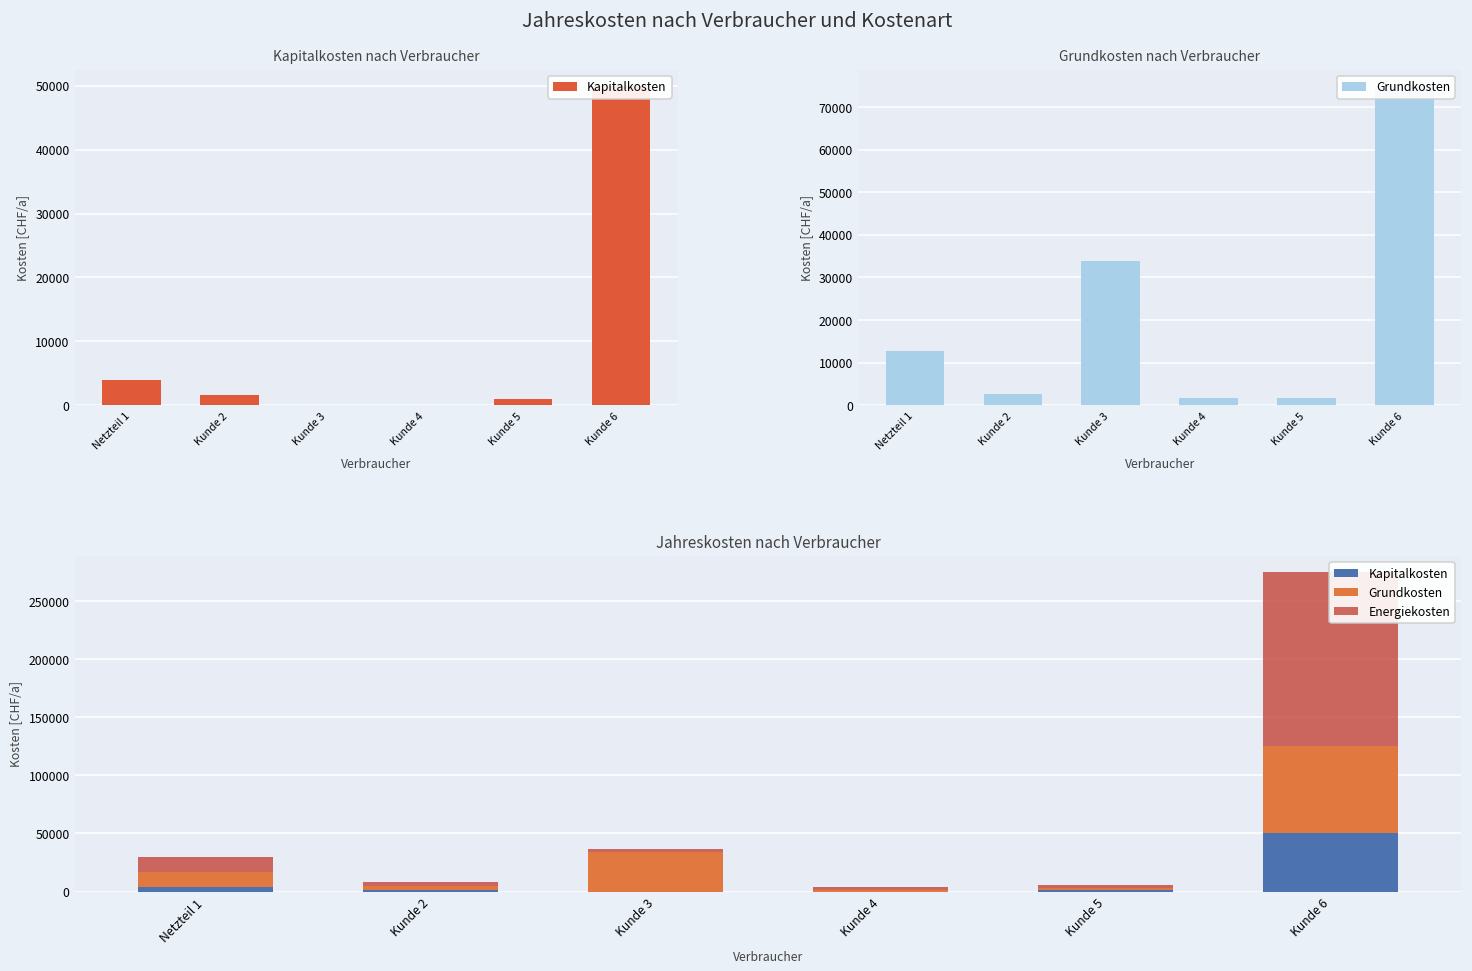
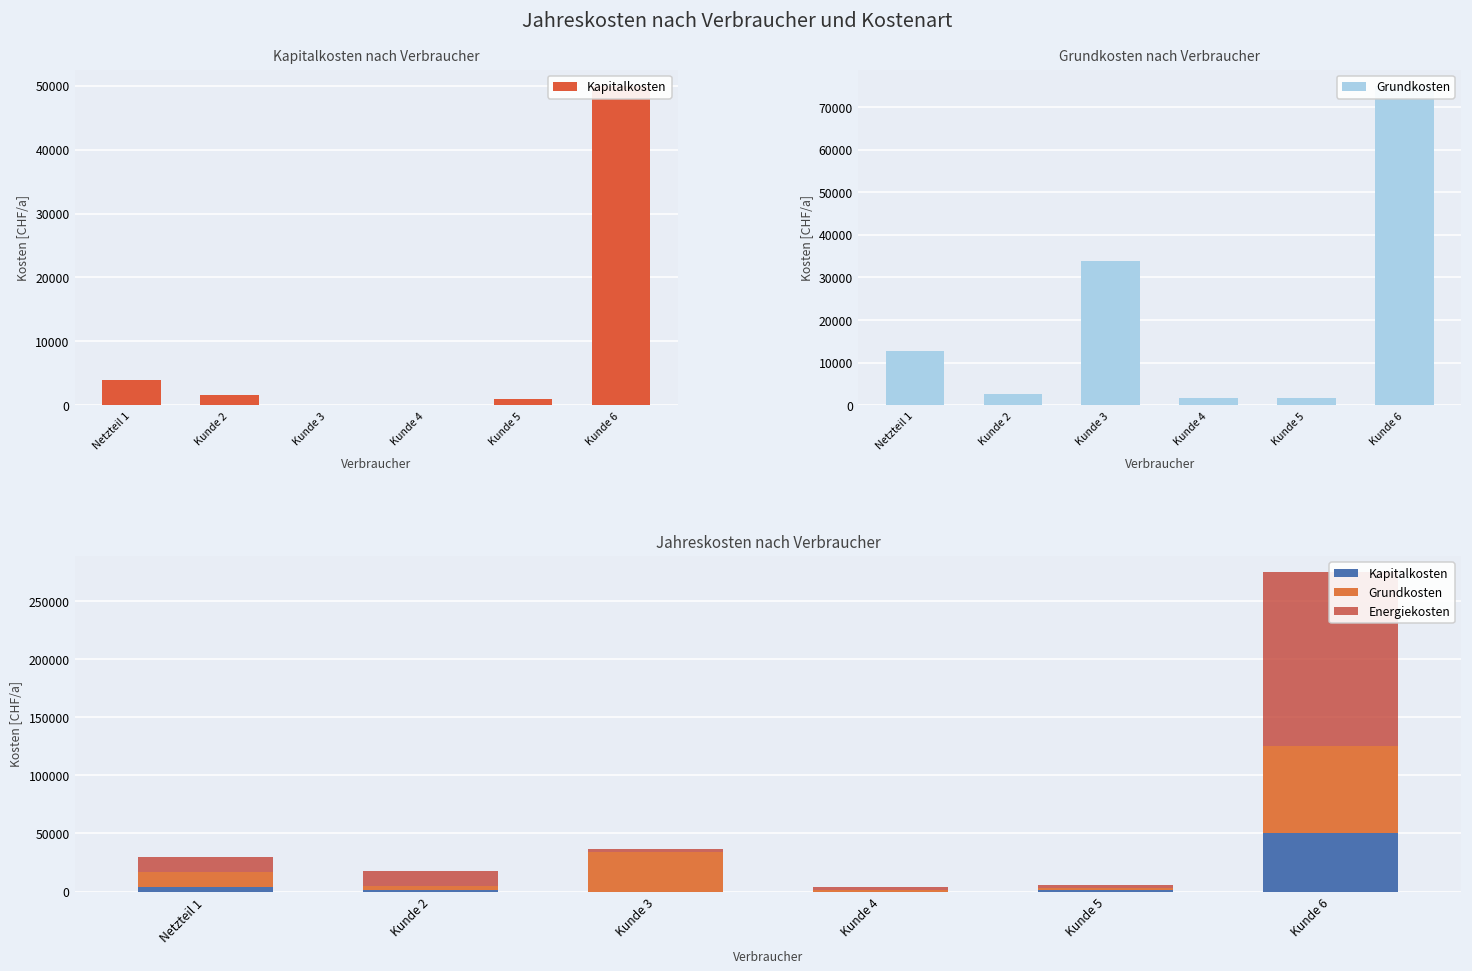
  {
    "Kapitalkosten nach Verbraucher": {
      "Netzteil 1": 4000,
      "Kunde 2": 2000,
      "Kunde 3": 0,
      "Kunde 4": 0,
      "Kunde 5": 1000
    },
    "Grundkosten nach Verbraucher": {
      "Netzteil 1": 13000,
      "Kunde 2": 3000,
      "Kunde 3": 34000,
      "Kunde 4": 2000,
      "Kunde 5": 2000
    },
    "Jahreskosten nach Verbraucher": {
      "Kapitalkosten": {
        "Netzteil 1": 4000,
        "Kunde 3": 0,
        "Kunde 4": 0,
        "Kunde 6": 50000
      },
      "Grundkosten": {
        "Netzteil 1": 13000,
        "Kunde 2": 3000,
        "Kunde 3": 34000,
        "Kunde 6": 75000
      },
      "Energiekosten": {
        "Netzteil 1": 13000,
-       "Kunde 2": 4000,
+       "Kunde 2": 13000,
        "Kunde 3": 3000,
        "Kunde 5": 3000
      }
    }
  }
